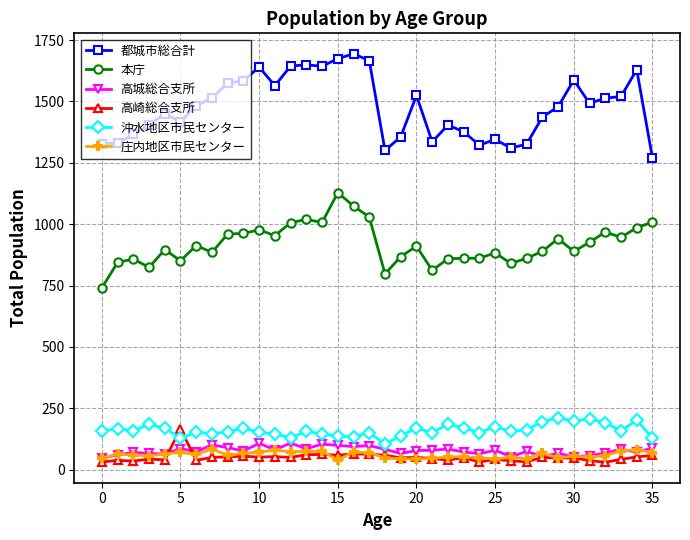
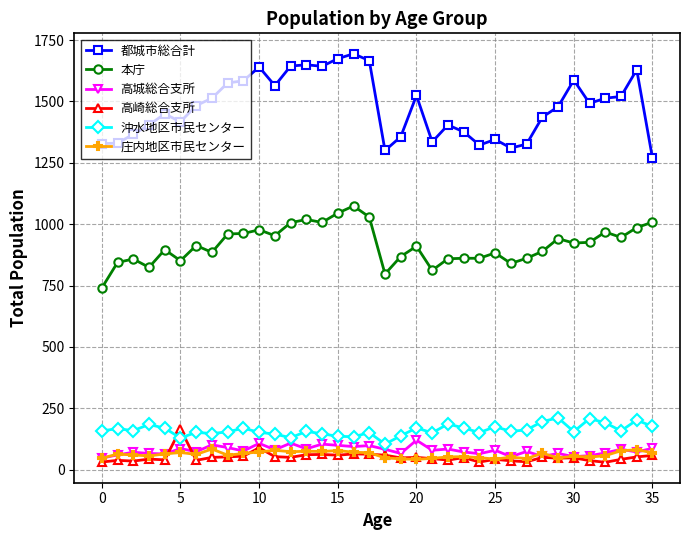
  {
    "都城市総合計": {
      "10": 1640,
      "15": 1670,
      "20": 1520,
      "25": 1350,
      "30": 1590,
      "35": 1270
    },
    "本庁": {
      "0": 740,
      "5": 850,
      "10": 980,
-     "15": 1130,
+     "15": 1050,
      "20": 910,
      "25": 880,
-     "30": 890,
+     "30": 920,
      "35": 1010
    },
    "高城総合支所": {
      "5": 90,
      "10": 110,
      "15": 100,
-     "20": 80,
+     "20": 120,
      "25": 80,
      "35": 90
    },
    "高崎総合支所": {
      "0": 30,
      "5": 170,
-     "10": 50,
+     "10": 90,
      "15": 60,
      "35": 60
    },
    "沖水地区市民センター": {
      "0": 160,
      "5": 130,
      "10": 150,
      "15": 140,
      "20": 170,
      "25": 180,
-     "30": 200,
-     "35": 130
+     "30": 160,
+     "35": 180
    },
    "庄内地区市民センター": {
      "5": 70,
      "10": 70,
-     "15": 40,
+     "15": 80,
      "35": 70
    }
  }
